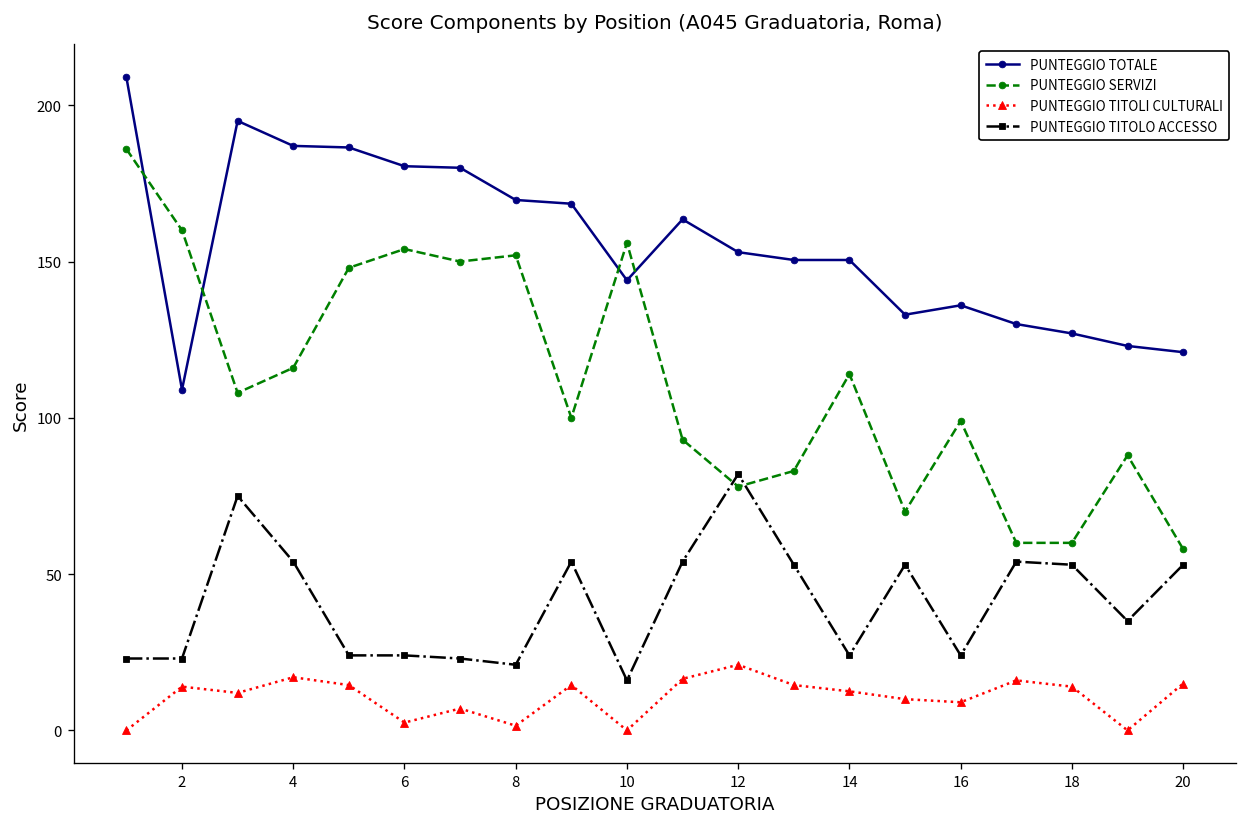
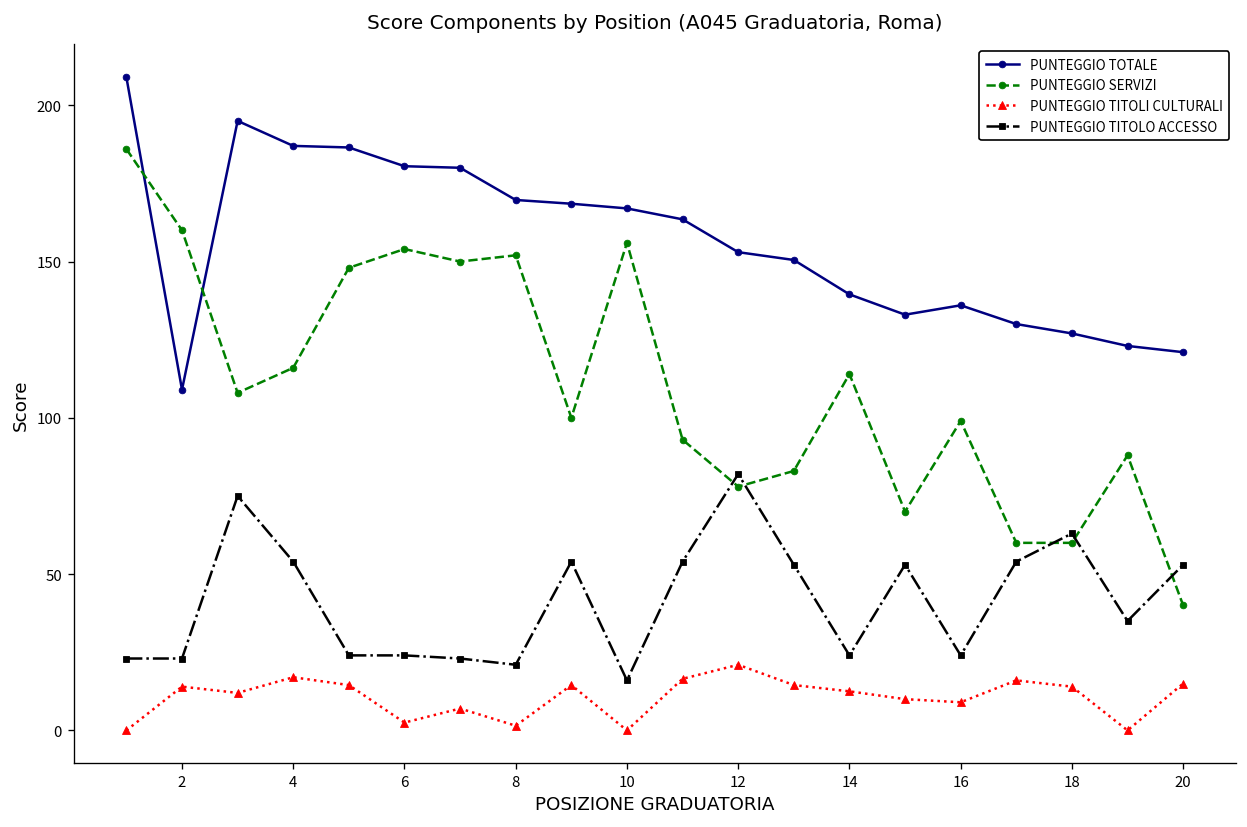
  {
    "PUNTEGGIO TOTALE": {
      "2": 109,
      "4": 187,
      "6": 181,
      "8": 170,
-     "10": 144,
+     "10": 167,
      "12": 153,
-     "14": 151,
+     "14": 140,
      "16": 136,
      "18": 127,
      "20": 121
    },
    "PUNTEGGIO SERVIZI": {
      "2": 160,
      "4": 116,
      "6": 154,
      "8": 152,
      "10": 156,
      "12": 78,
      "14": 114,
      "16": 99,
      "18": 60,
-     "20": 58
+     "20": 40
    },
    "PUNTEGGIO TITOLI CULTURALI": {
      "2": 14,
      "4": 17,
      "6": 3,
      "8": 2,
      "10": 0,
      "12": 21,
      "14": 13,
      "16": 9,
      "18": 14,
      "20": 15
    },
    "PUNTEGGIO TITOLO ACCESSO": {
      "2": 23,
      "4": 54,
      "6": 24,
      "8": 21,
      "10": 16,
      "12": 82,
      "14": 24,
      "16": 24,
-     "18": 53,
+     "18": 63,
      "20": 53
    }
  }
